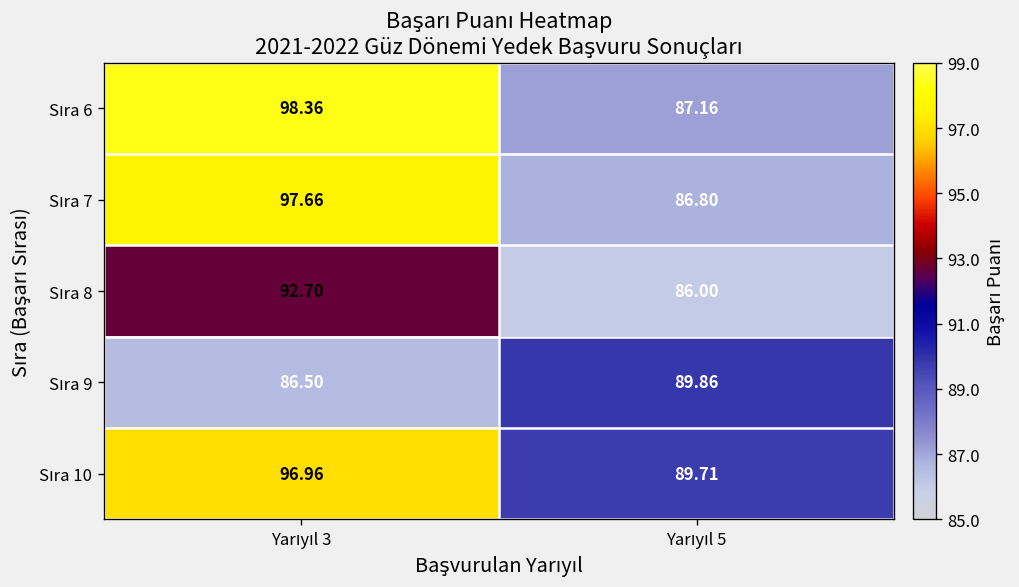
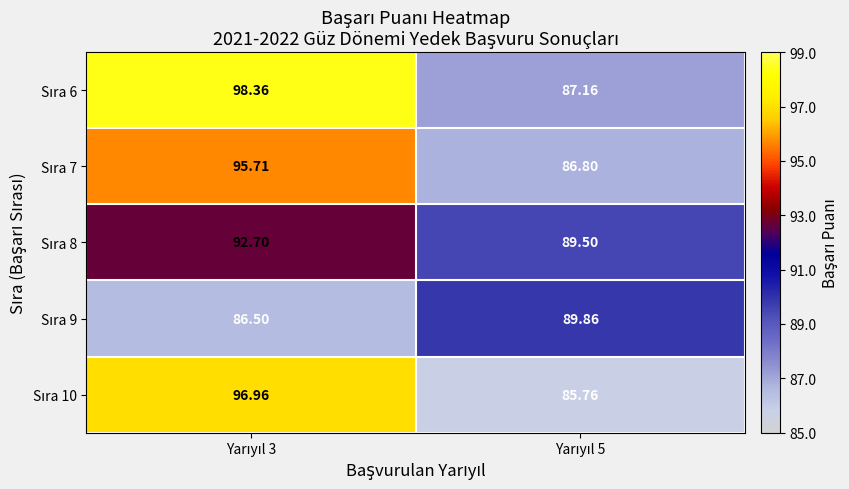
  {
    "Sıra 6": {
      "Yarıyıl 3": 98.36,
      "Yarıyıl 5": 87.16
    },
    "Sıra 7": {
-     "Yarıyıl 3": 97.66,
+     "Yarıyıl 3": 95.71,
      "Yarıyıl 5": 86.80
    },
    "Sıra 8": {
      "Yarıyıl 3": 92.70,
-     "Yarıyıl 5": 86.00
+     "Yarıyıl 5": 89.50
    },
    "Sıra 9": {
      "Yarıyıl 3": 86.50,
      "Yarıyıl 5": 89.86
    },
    "Sıra 10": {
      "Yarıyıl 3": 96.96,
-     "Yarıyıl 5": 89.71
+     "Yarıyıl 5": 85.76
    }
  }
